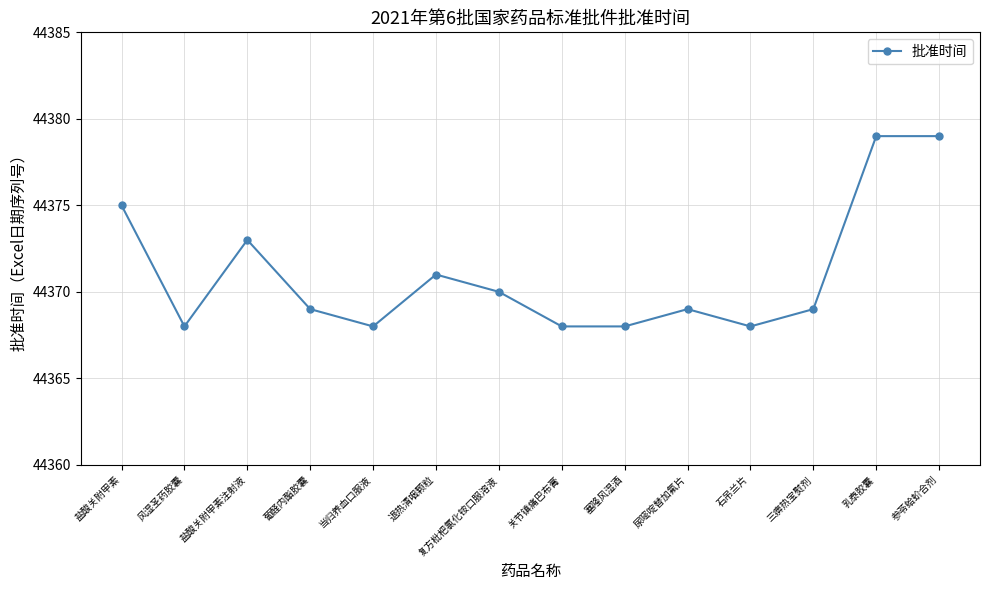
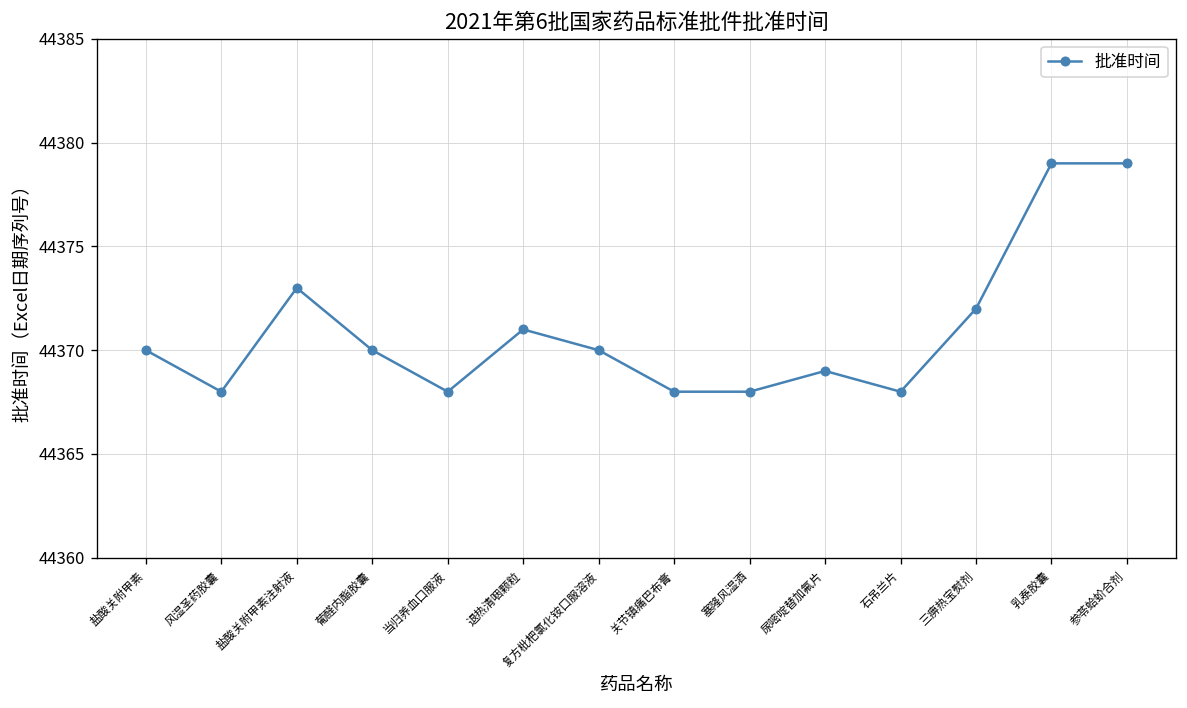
  {
-   "盐酸关附甲素": 44375,
+   "盐酸关附甲素": 44370,
    "风湿圣药胶囊": 44368,
    "盐酸关附甲素注射液": 44373,
-   "葡醛内酯胶囊": 44369,
+   "葡醛内酯胶囊": 44370,
    "当归养血口服液": 44368,
    "退热清咽颗粒": 44371,
    "复方枇杷氯化铵口服溶液": 44370,
    "关节镇痛巴布膏": 44368,
    "塞隆风湿酒": 44368,
    "尿嘧啶替加氟片": 44369,
    "石吊兰片": 44368,
-   "三痹热宝熨剂": 44369,
+   "三痹热宝熨剂": 44372,
    "乳泰胶囊": 44379,
    "参苓蛤蚧合剂": 44379
  }
